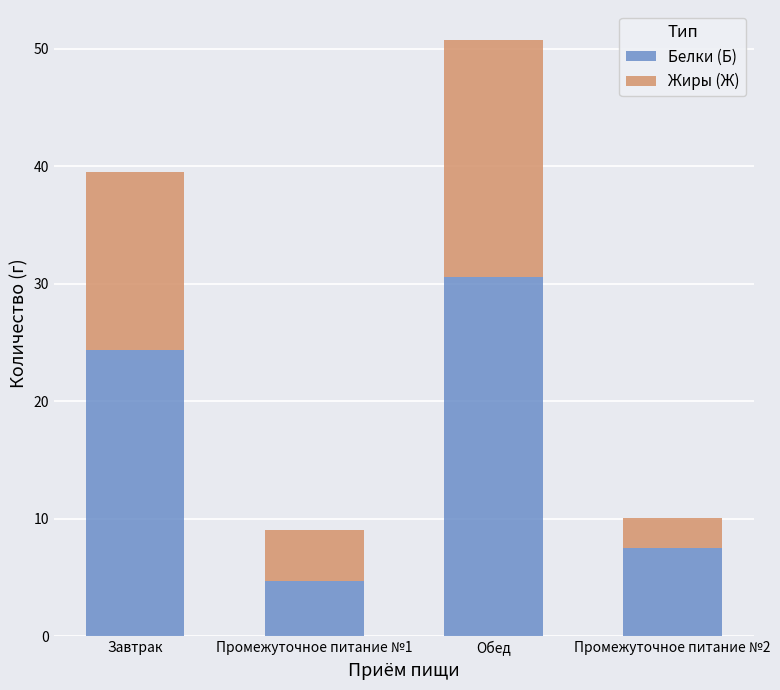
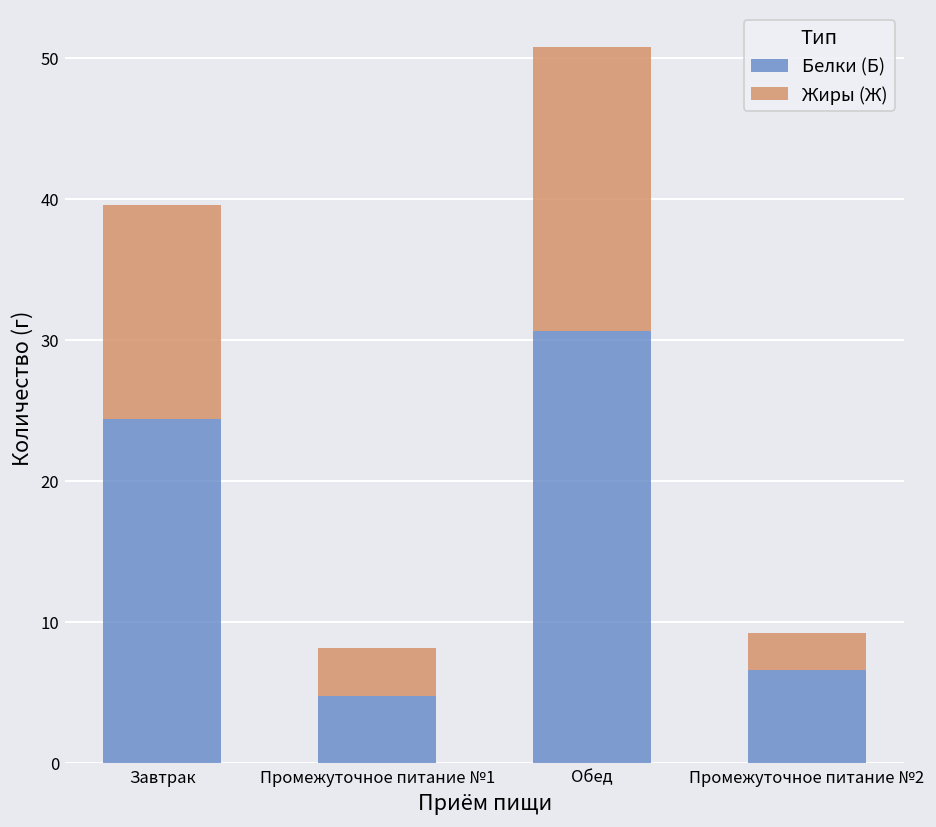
  {
    "Белки (Б)": {
      "Завтрак": 24.4,
      "Промежуточное питание №1": 4.7,
      "Обед": 30.6,
-     "Промежуточное питание №2": 7.5
+     "Промежуточное питание №2": 6.6
    },
    "Жиры (Ж)": {
      "Завтрак": 15.1,
-     "Промежуточное питание №1": 4.3,
+     "Промежуточное питание №1": 3.5,
      "Обед": 20.1,
      "Промежуточное питание №2": 2.6
    }
  }
